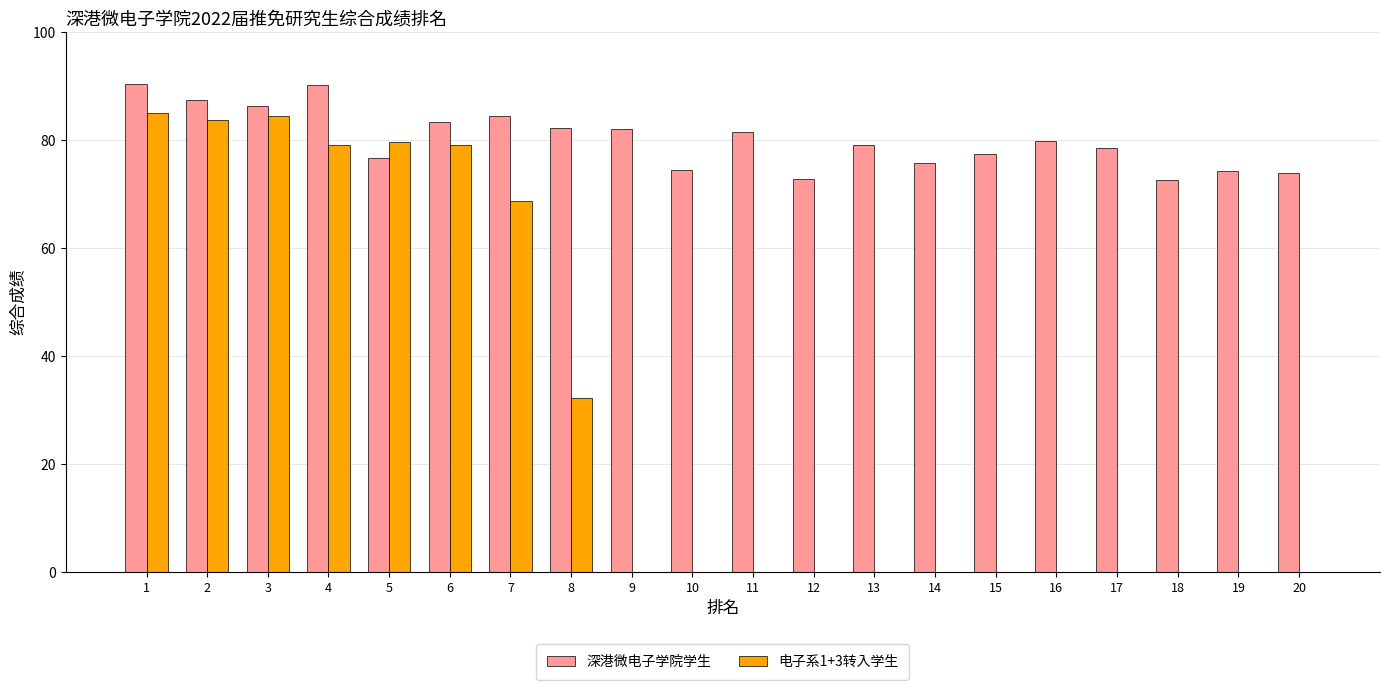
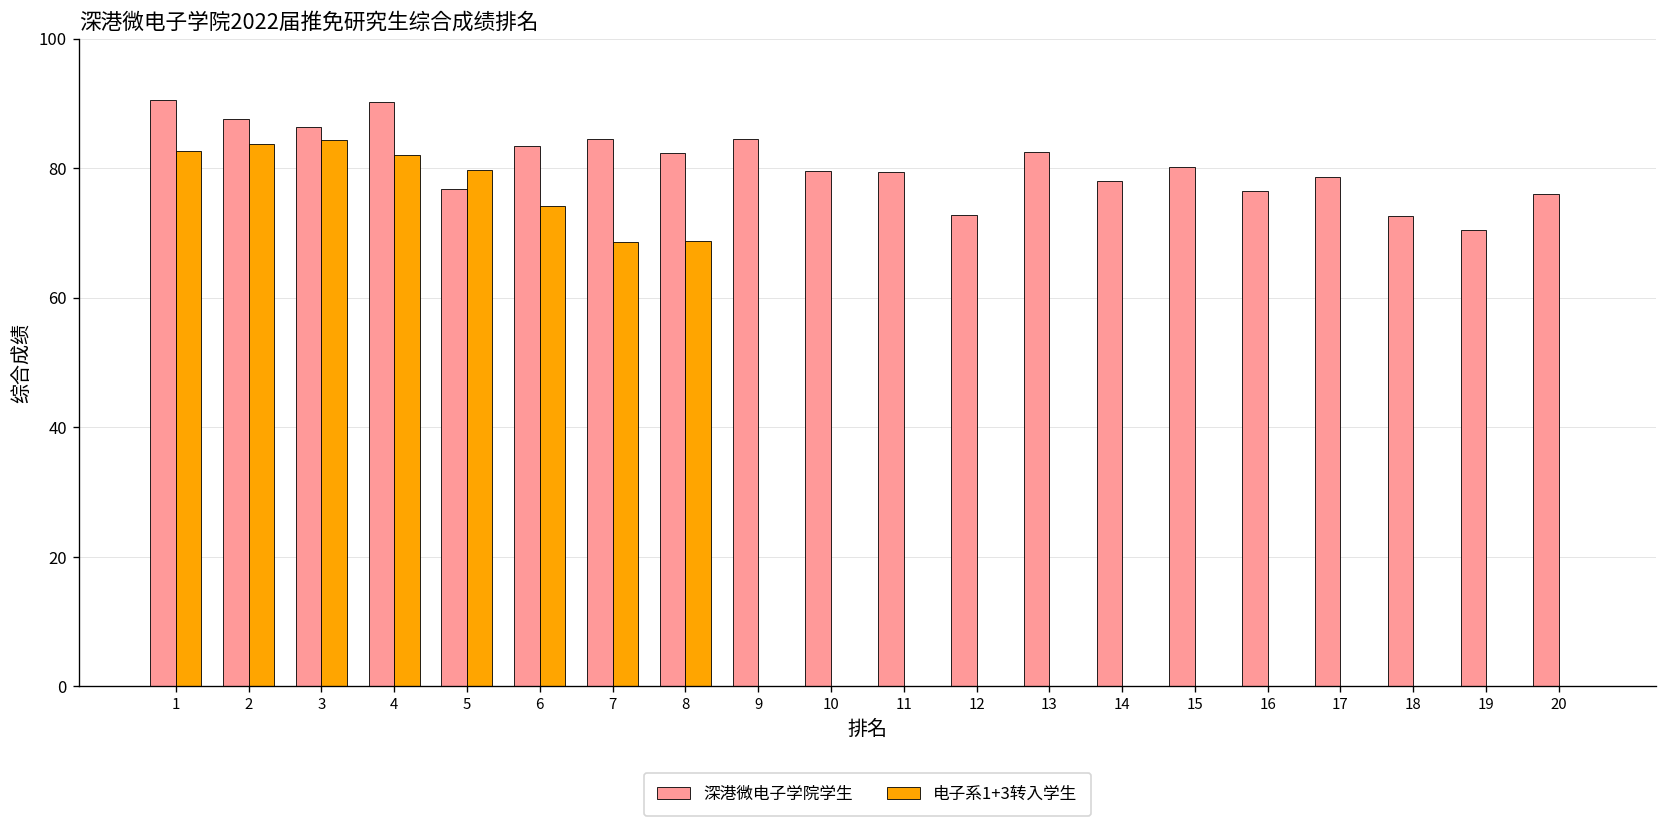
  {
    "深港微电子学院学生": {
      "1": 90,
      "2": 88,
      "3": 86,
      "4": 90,
      "5": 77,
      "6": 83,
      "7": 84,
      "8": 82,
-     "9": 82,
-     "10": 74,
-     "11": 81,
+     "9": 85,
+     "10": 80,
+     "11": 79,
      "12": 73,
-     "13": 79,
-     "14": 76,
-     "15": 77,
-     "16": 80,
+     "13": 83,
+     "14": 78,
+     "15": 80,
+     "16": 77,
      "17": 79,
      "18": 73,
-     "19": 74,
-     "20": 74
+     "19": 71,
+     "20": 76
    },
    "电子系1+3转入学生": {
-     "1": 85,
+     "1": 83,
      "2": 84,
      "3": 84,
-     "4": 79,
+     "4": 82,
      "5": 80,
-     "6": 79,
+     "6": 74,
      "7": 69,
-     "8": 32,
+     "8": 69,
      "9": 0,
      "10": 0,
      "11": 0,
      "12": 0,
      "13": 0,
      "14": 0,
      "15": 0,
      "16": 0,
      "17": 0,
      "18": 0,
      "19": 0,
      "20": 0
    }
  }
